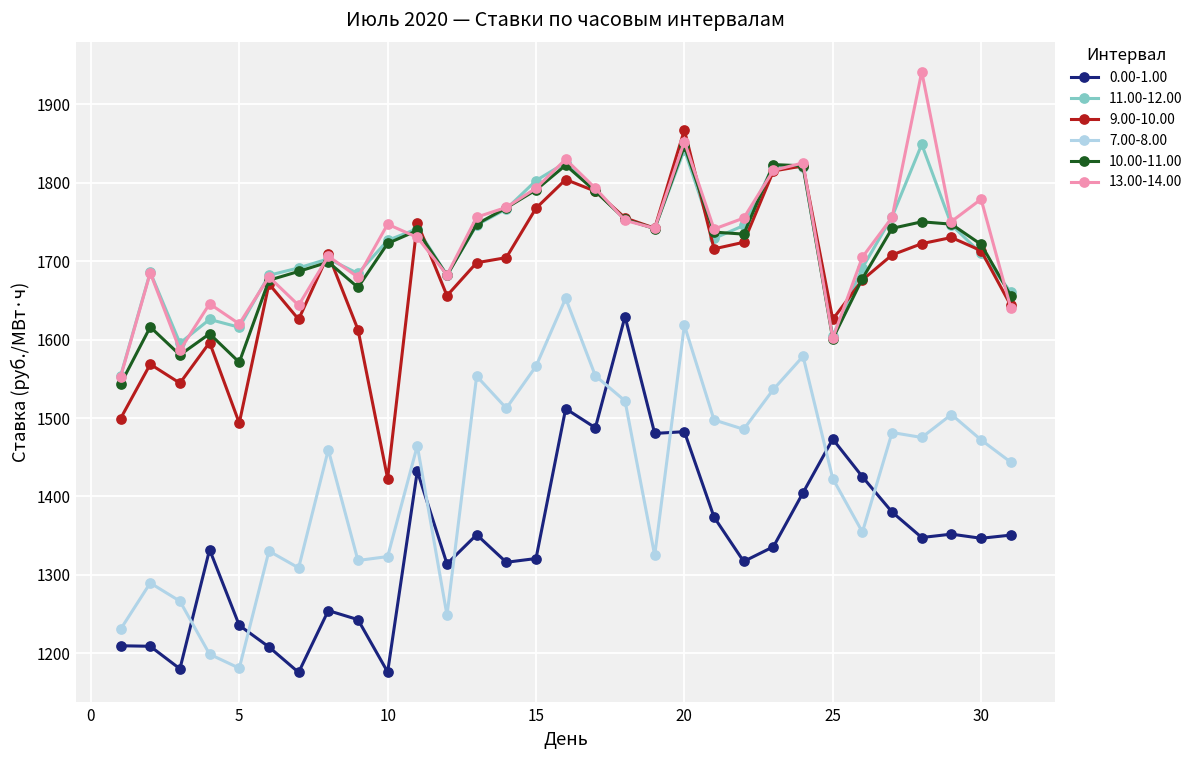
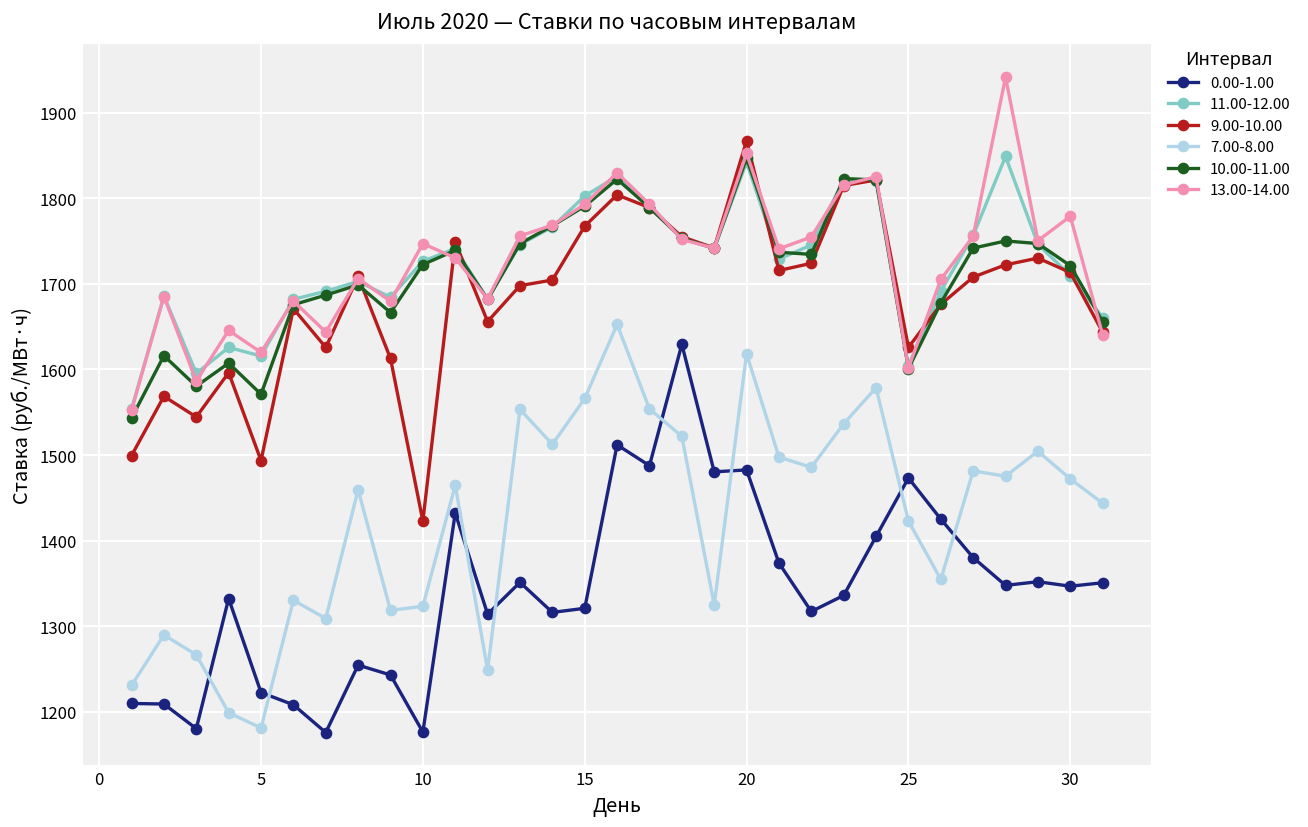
  {
    "0.00-1.00": {
-     "5": 1240,
+     "5": 1220,
      "10": 1180,
      "15": 1320,
      "20": 1480,
      "25": 1470,
      "30": 1350
    },
    "11.00-12.00": {
      "5": 1620,
      "10": 1730,
      "15": 1800,
      "20": 1840
    },
    "9.00-10.00": {
      "5": 1490,
      "10": 1420,
      "15": 1770,
      "20": 1870,
      "25": 1630
    },
    "7.00-8.00": {
      "5": 1180,
      "10": 1320,
      "15": 1570,
      "20": 1620,
      "25": 1420,
      "30": 1470
    },
    "10.00-11.00": {
      "5": 1570,
      "10": 1720,
      "20": 1850,
      "30": 1720
    },
    "13.00-14.00": {
      "5": 1620,
      "10": 1750,
      "20": 1850,
      "30": 1780
    }
  }
